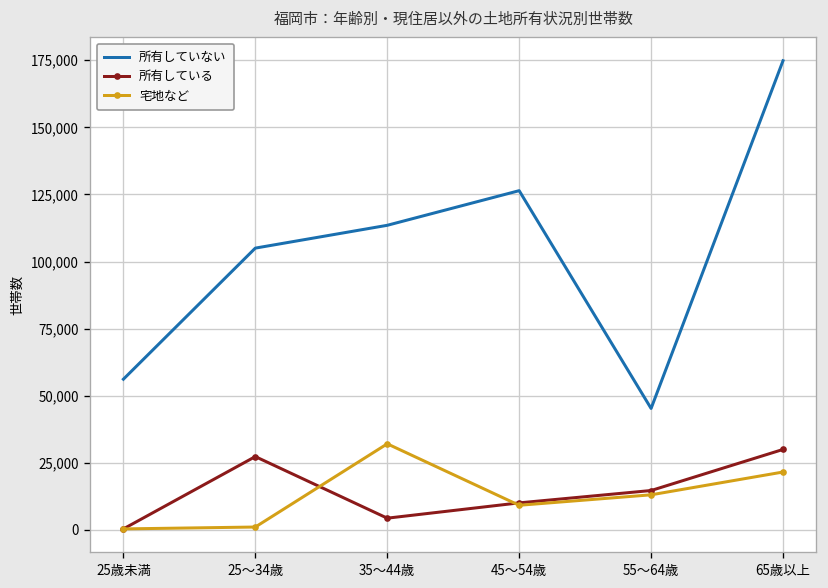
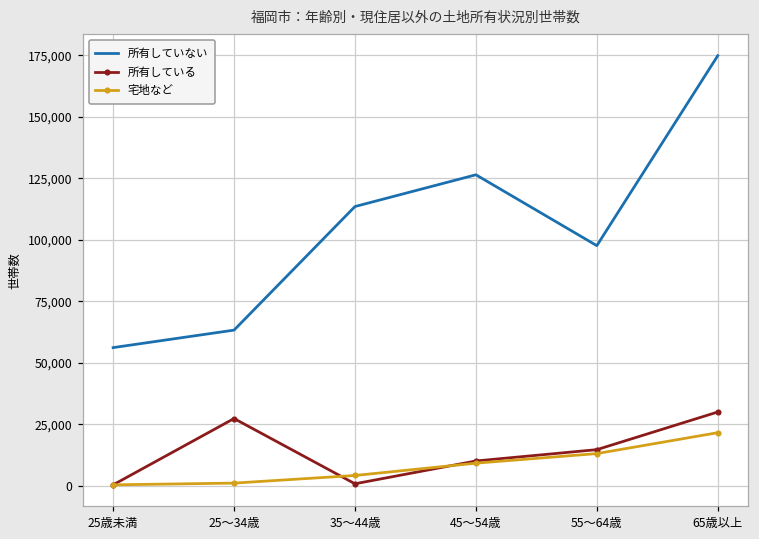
  {
    "所有していない": {
      "25歳未満": "56,000",
-     "25～34歳": "105,000",
+     "25～34歳": "63,000",
      "35～44歳": "113,000",
      "45～54歳": "126,000",
-     "55～64歳": "45,000",
+     "55～64歳": "98,000",
      "65歳以上": "175,000"
    },
    "所有している": {
      "25～34歳": "27,000",
-     "35～44歳": "4,000",
+     "35～44歳": "1,000",
      "55～64歳": "15,000",
      "65歳以上": "30,000"
    },
    "宅地など": {
      "25～34歳": "1,000",
-     "35～44歳": "32,000",
+     "35～44歳": "4,000",
      "55～64歳": "13,000",
      "65歳以上": "22,000"
    }
  }
